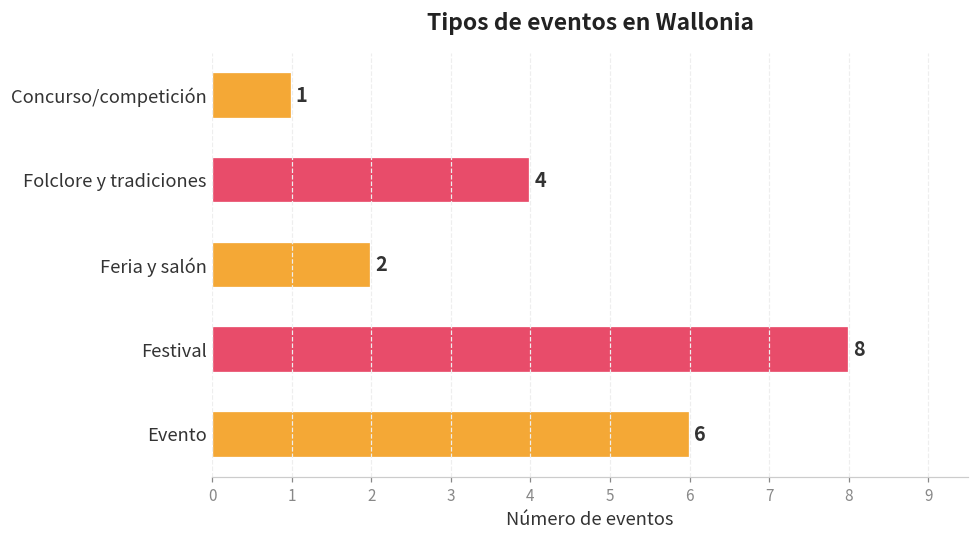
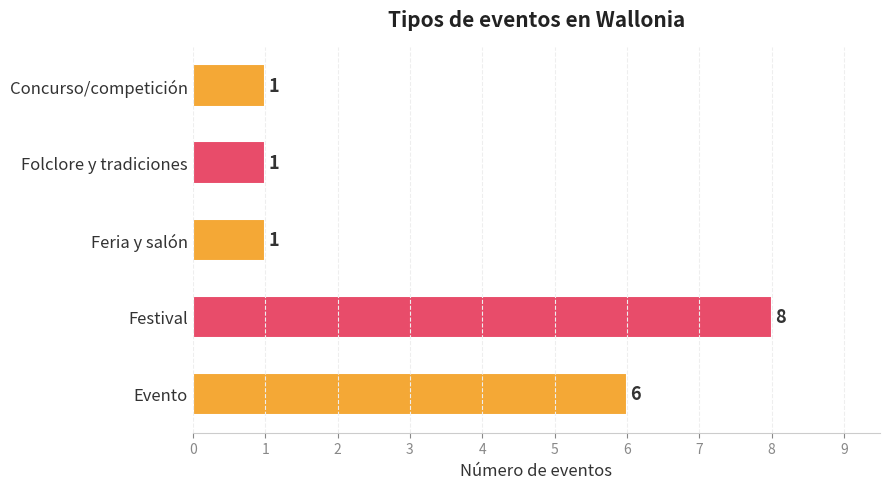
  {
    "Concurso/competición": 1,
-   "Folclore y tradiciones": 4,
-   "Feria y salón": 2,
+   "Folclore y tradiciones": 1,
+   "Feria y salón": 1,
    "Festival": 8,
    "Evento": 6
  }
